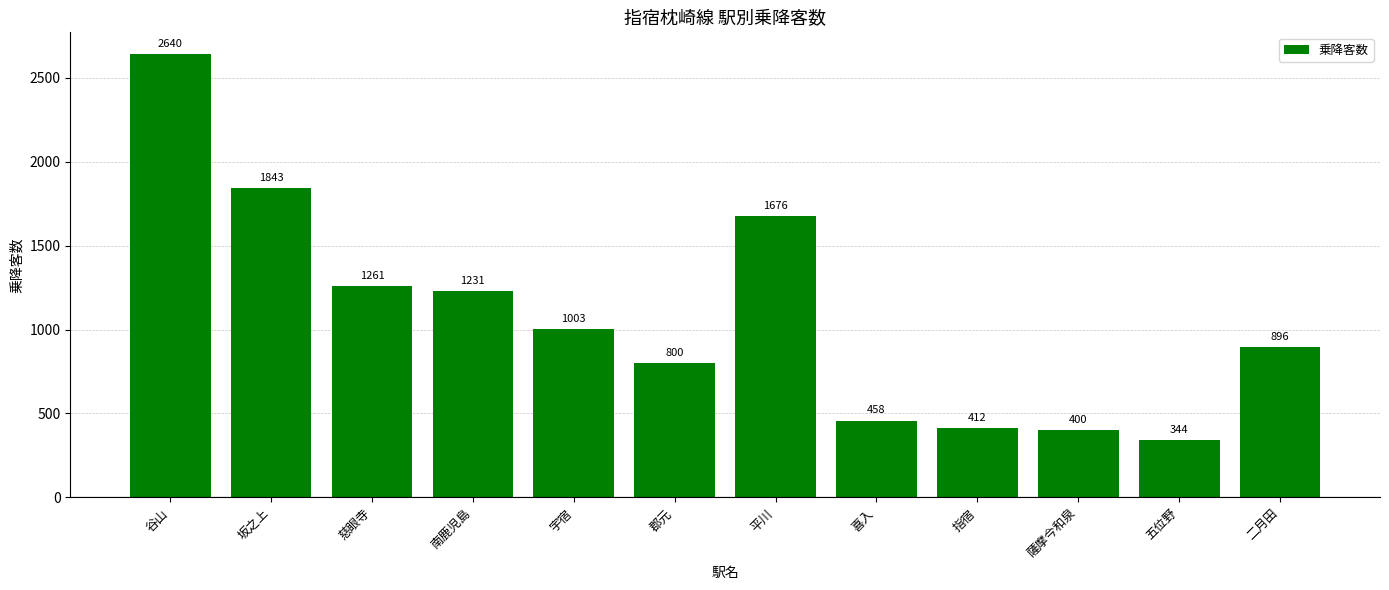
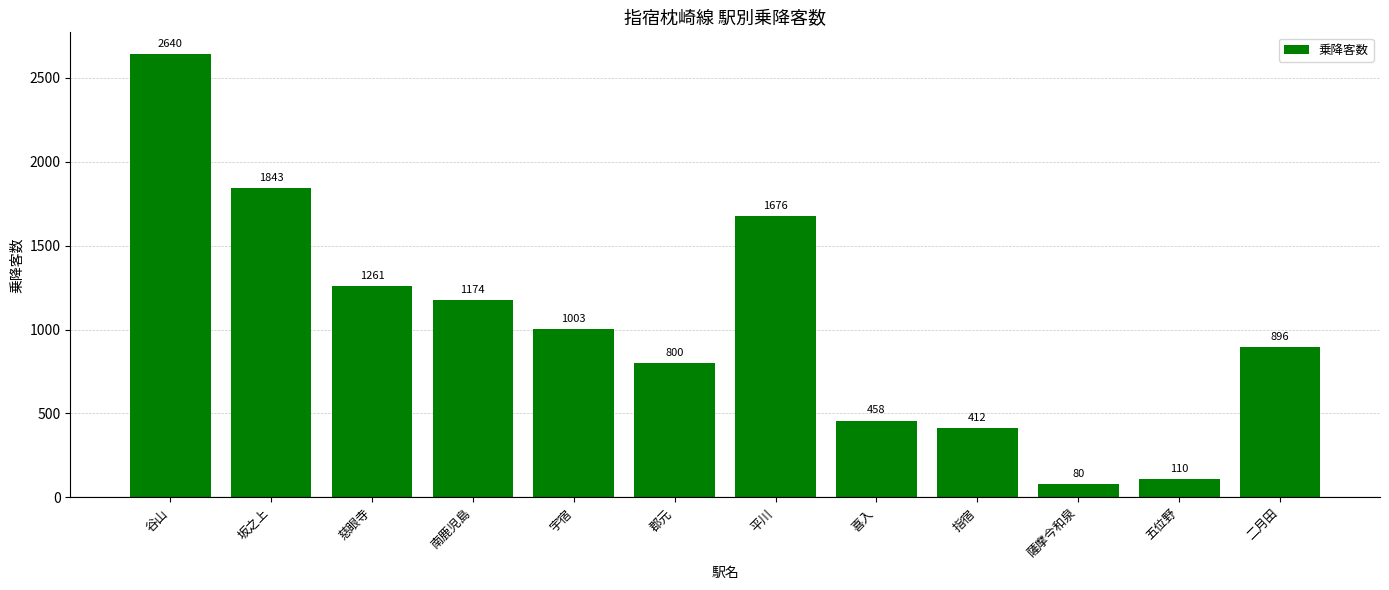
  {
    "谷山": 2640,
    "坂之上": 1843,
    "慈眼寺": 1261,
-   "南鹿児島": 1231,
+   "南鹿児島": 1174,
    "宇宿": 1003,
    "郡元": 800,
    "平川": 1676,
    "喜入": 458,
    "指宿": 412,
-   "薩摩今和泉": 400,
-   "五位野": 344,
+   "薩摩今和泉": 80,
+   "五位野": 110,
    "二月田": 896
  }
